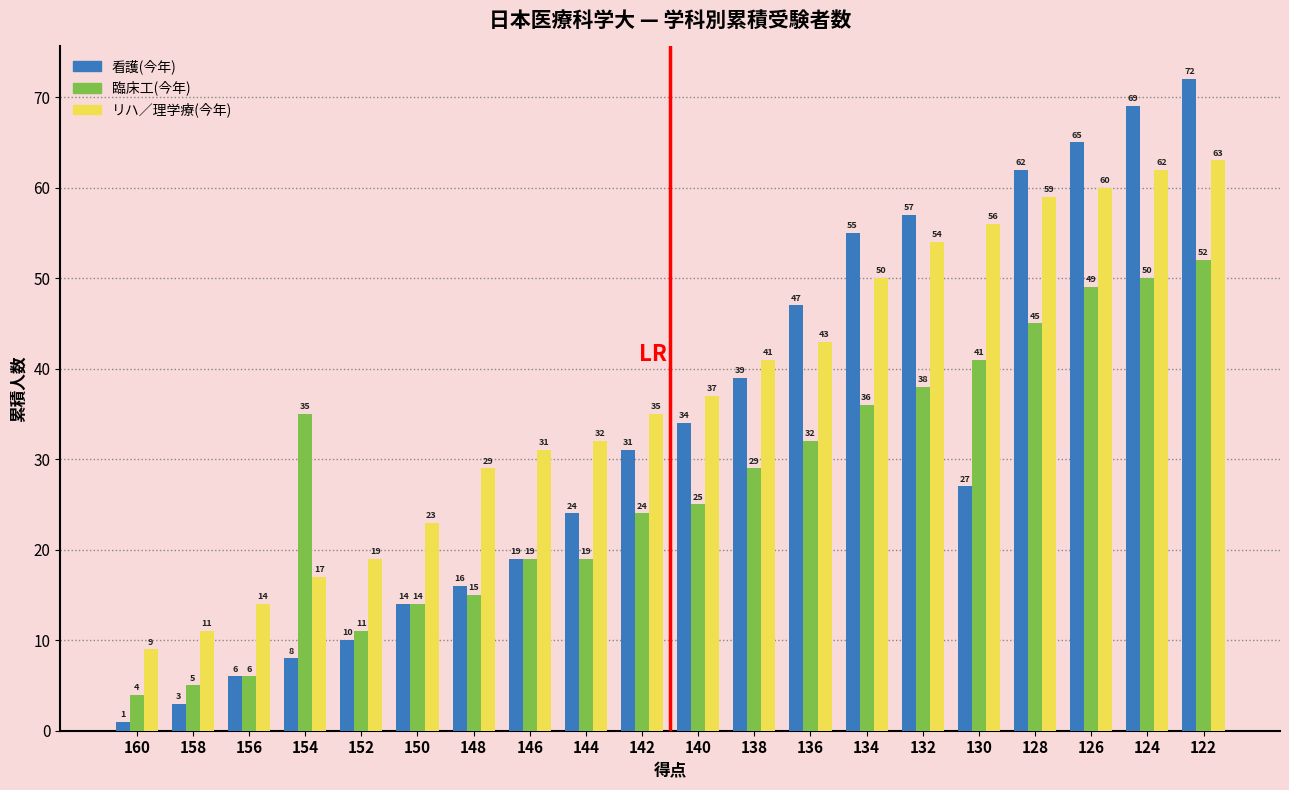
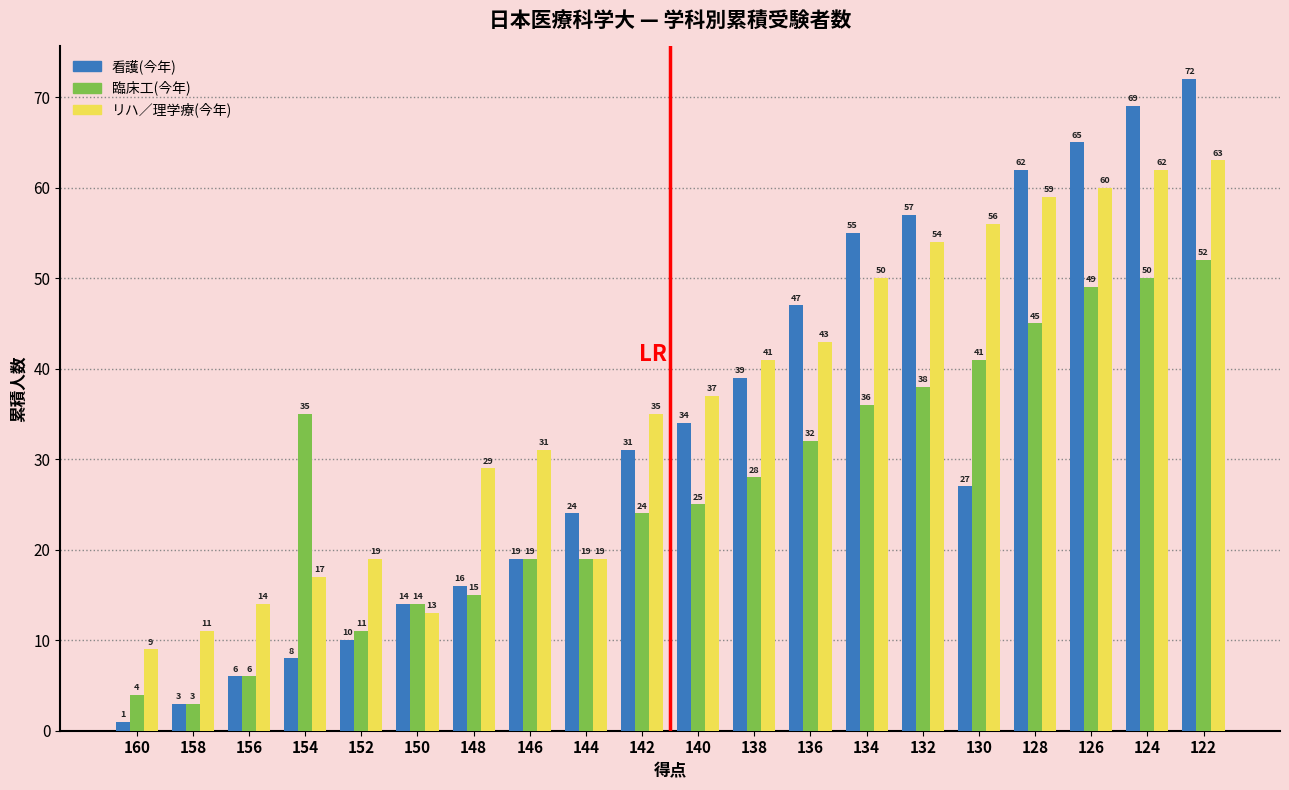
  {
    "看護(今年)": {
      "160": 1,
      "158": 3,
      "156": 6,
      "154": 8,
      "152": 10,
      "150": 14,
      "148": 16,
      "146": 19,
      "144": 24,
      "142": 31,
      "140": 34,
      "138": 39,
      "136": 47,
      "134": 55,
      "132": 57,
      "130": 27,
      "128": 62,
      "126": 65,
      "124": 69,
      "122": 72
    },
    "臨床工(今年)": {
      "160": 4,
-     "158": 5,
+     "158": 3,
      "156": 6,
      "154": 35,
      "152": 11,
      "150": 14,
      "148": 15,
      "146": 19,
      "144": 19,
      "142": 24,
      "140": 25,
-     "138": 29,
+     "138": 28,
      "136": 32,
      "134": 36,
      "132": 38,
      "130": 41,
      "128": 45,
      "126": 49,
      "124": 50,
      "122": 52
    },
    "リハ／理学療(今年)": {
      "160": 9,
      "158": 11,
      "156": 14,
      "154": 17,
      "152": 19,
-     "150": 23,
+     "150": 13,
      "148": 29,
      "146": 31,
-     "144": 32,
+     "144": 19,
      "142": 35,
      "140": 37,
      "138": 41,
      "136": 43,
      "134": 50,
      "132": 54,
      "130": 56,
      "128": 59,
      "126": 60,
      "124": 62,
      "122": 63
    }
  }
